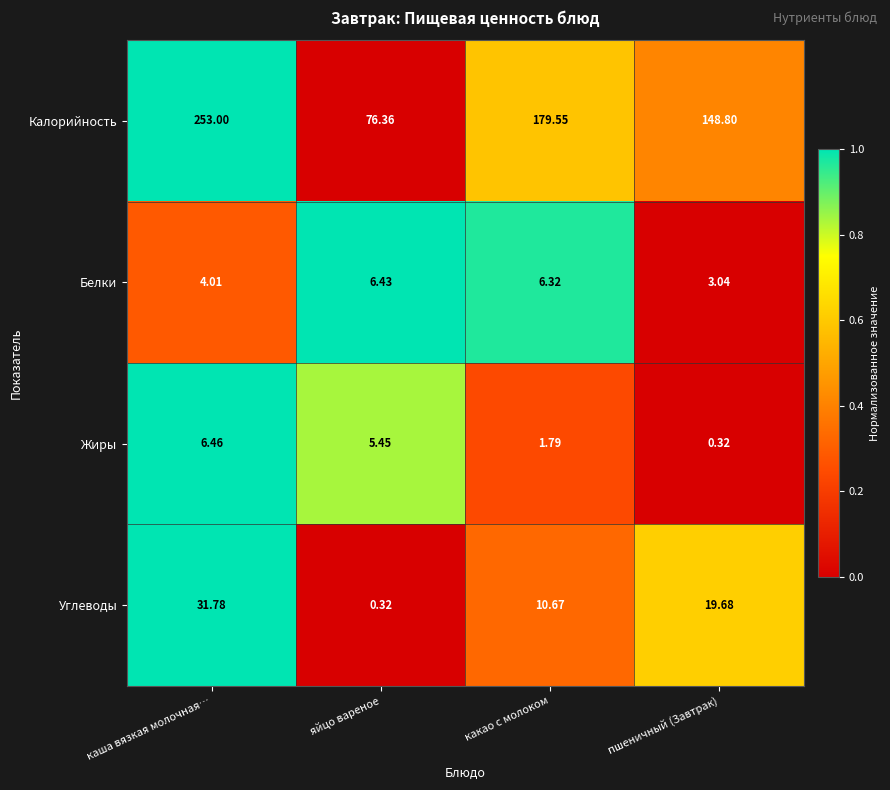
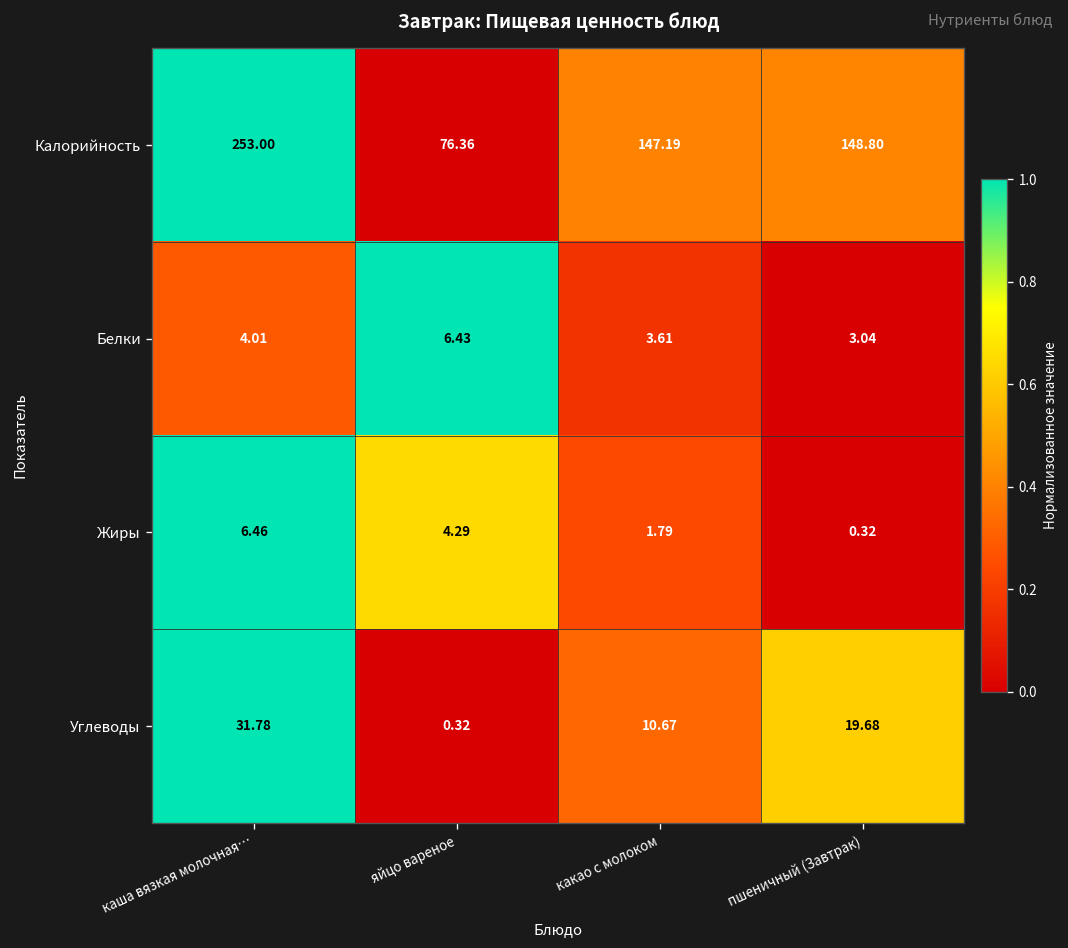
  {
    "Калорийность": {
      "каша вязкая молочная…": 253.00,
      "яйцо вареное": 76.36,
-     "какао с молоком": 179.55,
+     "какао с молоком": 147.19,
      "пшеничный (Завтрак)": 148.80
    },
    "Белки": {
      "каша вязкая молочная…": 4.01,
      "яйцо вареное": 6.43,
-     "какао с молоком": 6.32,
+     "какао с молоком": 3.61,
      "пшеничный (Завтрак)": 3.04
    },
    "Жиры": {
      "каша вязкая молочная…": 6.46,
-     "яйцо вареное": 5.45,
+     "яйцо вареное": 4.29,
      "какао с молоком": 1.79,
      "пшеничный (Завтрак)": 0.32
    },
    "Углеводы": {
      "каша вязкая молочная…": 31.78,
      "яйцо вареное": 0.32,
      "какао с молоком": 10.67,
      "пшеничный (Завтрак)": 19.68
    }
  }
